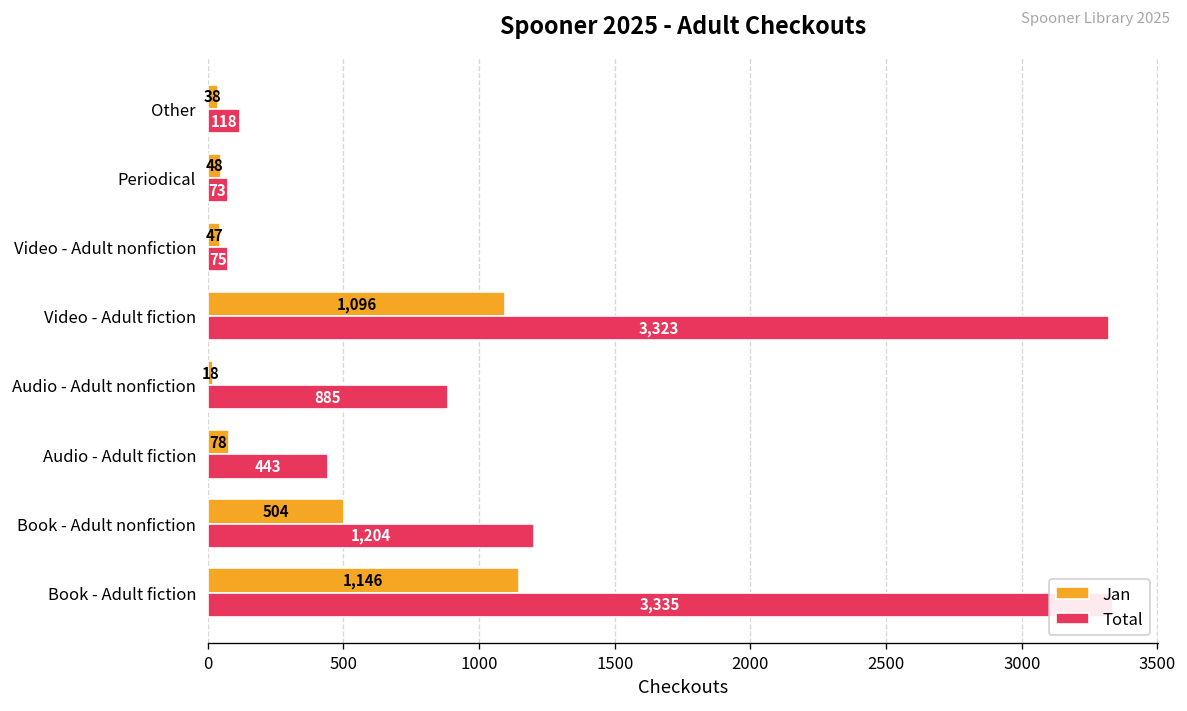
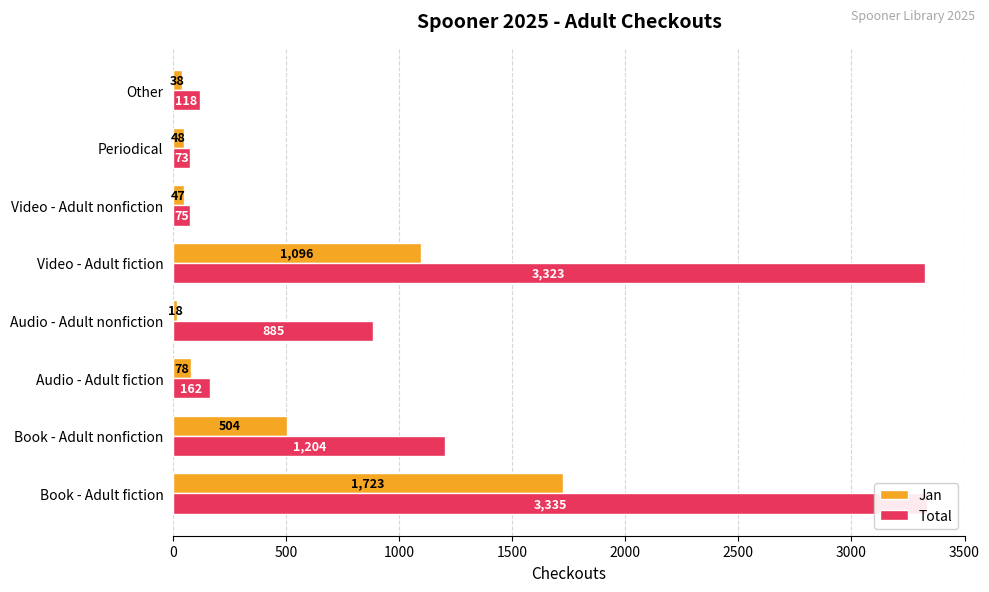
  {
    "Jan": {
      "Other": "38",
      "Periodical": "48",
      "Video - Adult nonfiction": "47",
      "Video - Adult fiction": "1,096",
      "Audio - Adult nonfiction": "18",
      "Audio - Adult fiction": "78",
      "Book - Adult nonfiction": "504",
-     "Book - Adult fiction": "1,146"
+     "Book - Adult fiction": "1,723"
    },
    "Total": {
      "Other": "118",
      "Periodical": "73",
      "Video - Adult nonfiction": "75",
      "Video - Adult fiction": "3,323",
      "Audio - Adult nonfiction": "885",
-     "Audio - Adult fiction": "443",
+     "Audio - Adult fiction": "162",
      "Book - Adult nonfiction": "1,204"
    }
  }
